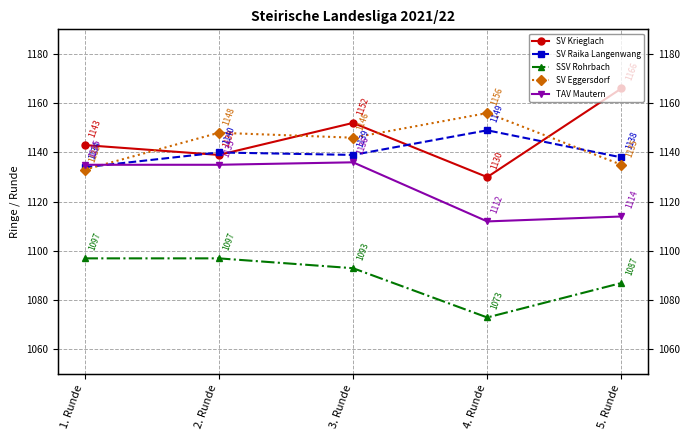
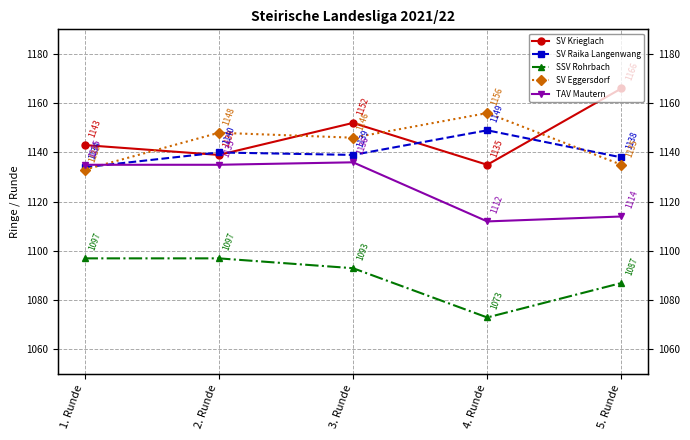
  {
    "SV Krieglach": {
      "1. Runde": 1143,
-     "4. Runde": 1130
+     "4. Runde": 1135
    },
    "SSV Rohrbach": {
      "1. Runde": 1097,
      "2. Runde": 1097,
      "3. Runde": 1093,
      "4. Runde": 1073,
      "5. Runde": 1087
    },
    "SV Eggersdorf": {
      "2. Runde": 1148
    },
    "TAV Mautern": {
      "4. Runde": 1112,
      "5. Runde": 1114
    }
  }
